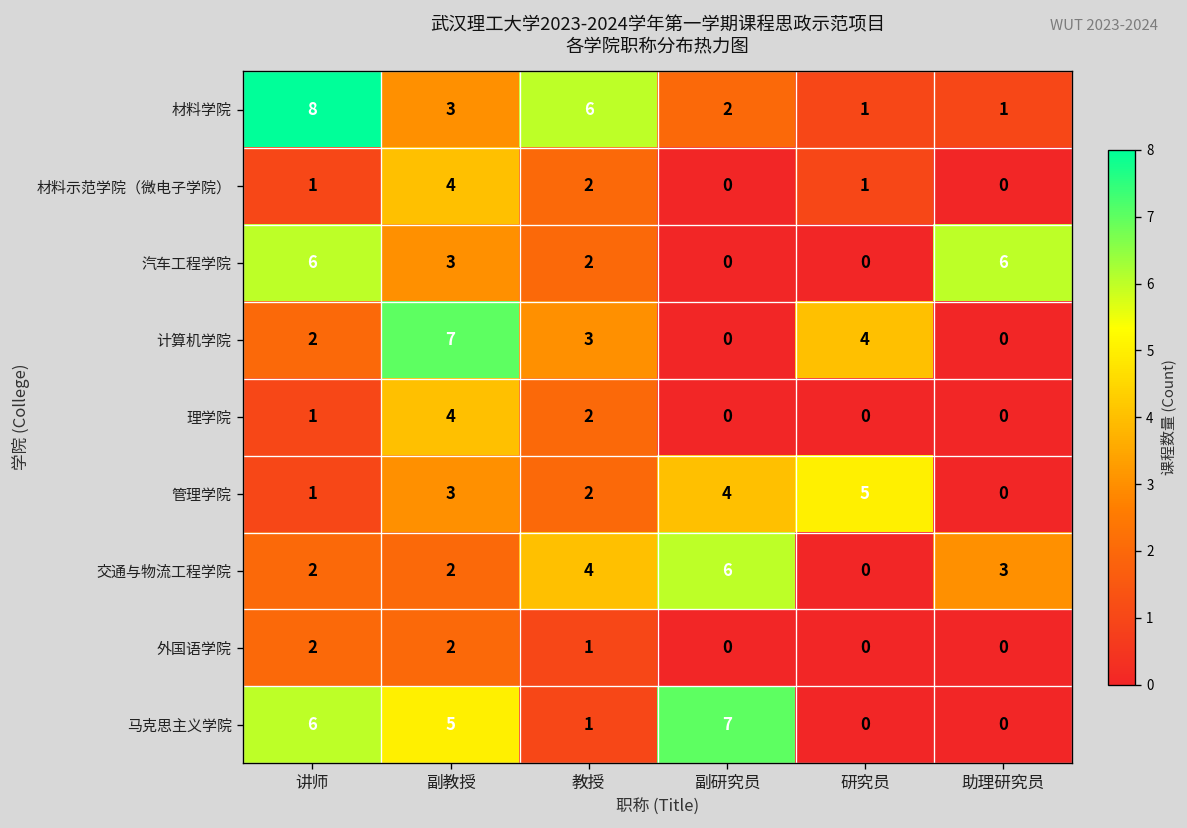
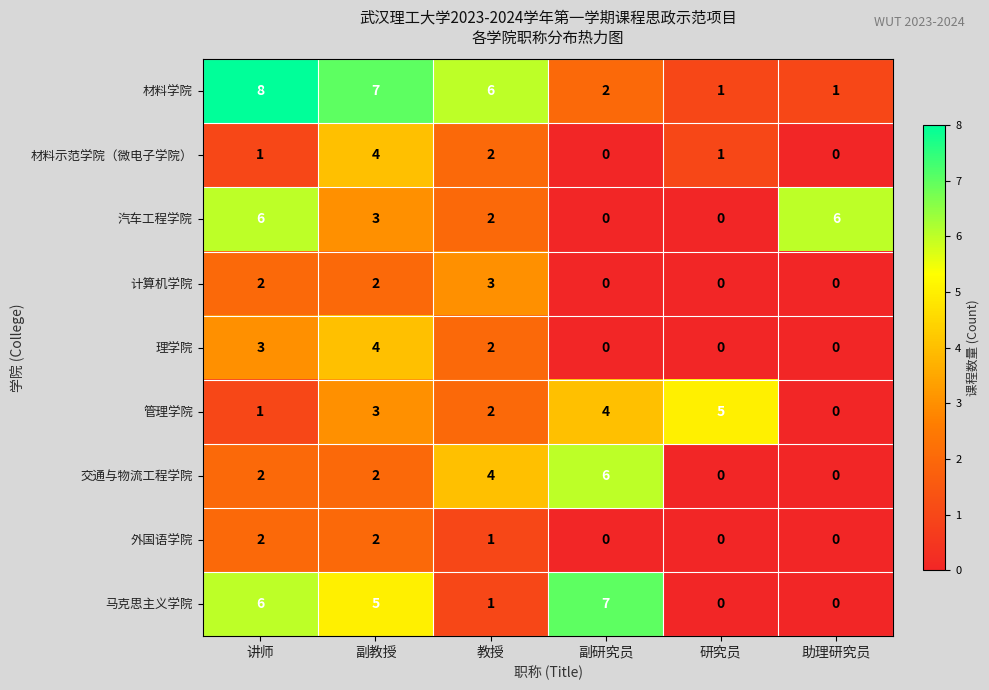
  {
    "材料学院": {
      "讲师": 8,
-     "副教授": 3,
+     "副教授": 7,
      "教授": 6,
      "副研究员": 2,
      "研究员": 1,
      "助理研究员": 1
    },
    "材料示范学院（微电子学院）": {
      "讲师": 1,
      "副教授": 4,
      "教授": 2,
      "副研究员": 0,
      "研究员": 1,
      "助理研究员": 0
    },
    "汽车工程学院": {
      "讲师": 6,
      "副教授": 3,
      "教授": 2,
      "副研究员": 0,
      "研究员": 0,
      "助理研究员": 6
    },
    "计算机学院": {
      "讲师": 2,
-     "副教授": 7,
+     "副教授": 2,
      "教授": 3,
      "副研究员": 0,
-     "研究员": 4,
+     "研究员": 0,
      "助理研究员": 0
    },
    "理学院": {
-     "讲师": 1,
+     "讲师": 3,
      "副教授": 4,
      "教授": 2,
      "副研究员": 0,
      "研究员": 0,
      "助理研究员": 0
    },
    "管理学院": {
      "讲师": 1,
      "副教授": 3,
      "教授": 2,
      "副研究员": 4,
      "研究员": 5,
      "助理研究员": 0
    },
    "交通与物流工程学院": {
      "讲师": 2,
      "副教授": 2,
      "教授": 4,
      "副研究员": 6,
      "研究员": 0,
-     "助理研究员": 3
+     "助理研究员": 0
    },
    "外国语学院": {
      "讲师": 2,
      "副教授": 2,
      "教授": 1,
      "副研究员": 0,
      "研究员": 0,
      "助理研究员": 0
    },
    "马克思主义学院": {
      "讲师": 6,
      "副教授": 5,
      "教授": 1,
      "副研究员": 7,
      "研究员": 0,
      "助理研究员": 0
    }
  }
